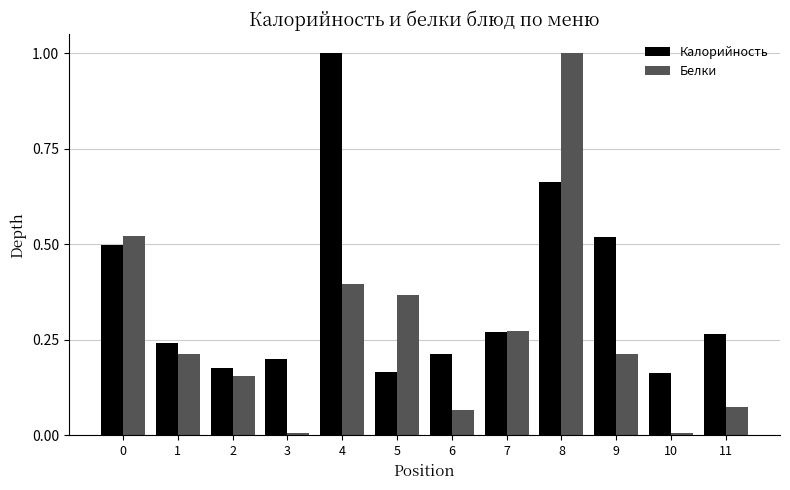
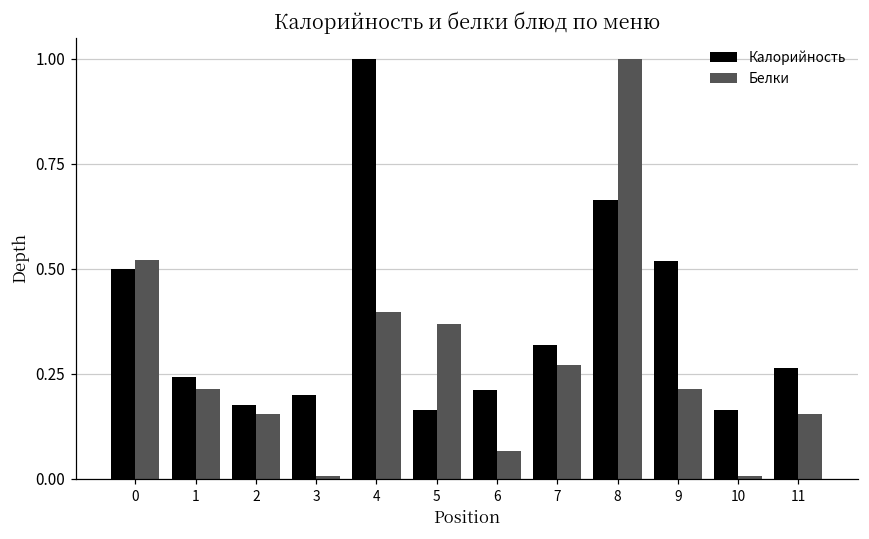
  {
    "Калорийность": {
      "0": 0.50,
      "1": 0.24,
      "2": 0.18,
      "3": 0.20,
      "4": 1.00,
      "5": 0.16,
      "6": 0.21,
-     "7": 0.27,
+     "7": 0.32,
      "8": 0.66,
      "9": 0.52,
      "10": 0.16,
      "11": 0.26
    },
    "Белки": {
      "0": 0.52,
      "1": 0.21,
      "2": 0.15,
      "3": 0.01,
      "4": 0.40,
      "5": 0.37,
      "6": 0.07,
      "7": 0.27,
      "8": 1.00,
      "9": 0.21,
      "10": 0.01,
-     "11": 0.07
+     "11": 0.15
    }
  }
